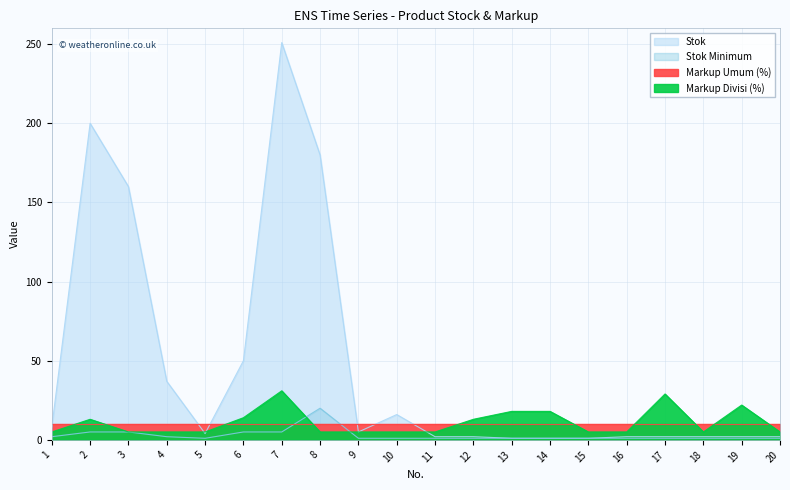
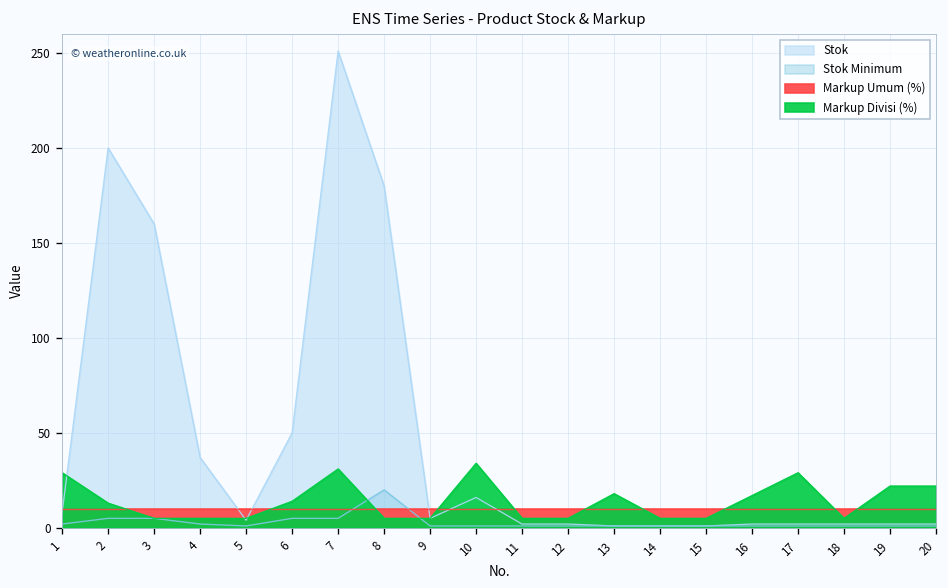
  {
    "Markup Umum (%)": {
      "1": 10,
      "2": 10,
      "3": 10,
      "4": 10,
      "5": 10,
      "6": 10,
      "7": 10,
      "8": 10,
      "9": 10,
      "10": 10,
      "11": 10,
      "12": 10,
      "13": 10,
      "14": 10,
      "15": 10,
      "16": 10,
      "17": 10,
      "18": 10,
      "19": 10,
      "20": 10
    },
    "Markup Divisi (%)": {
-     "1": 5,
+     "1": 29,
      "2": 13,
      "4": 5,
      "6": 14,
      "7": 31,
      "8": 5,
-     "10": 5,
+     "10": 34,
      "11": 5,
-     "12": 13,
+     "12": 5,
      "13": 18,
-     "14": 18,
+     "14": 5,
      "15": 5,
-     "16": 5,
+     "16": 17,
      "17": 29,
      "18": 5,
      "19": 22,
-     "20": 5
+     "20": 22
    }
  }
